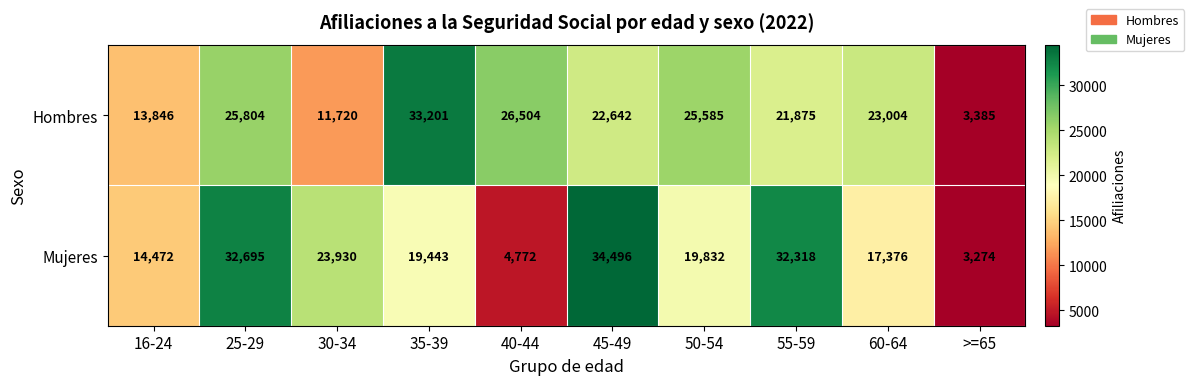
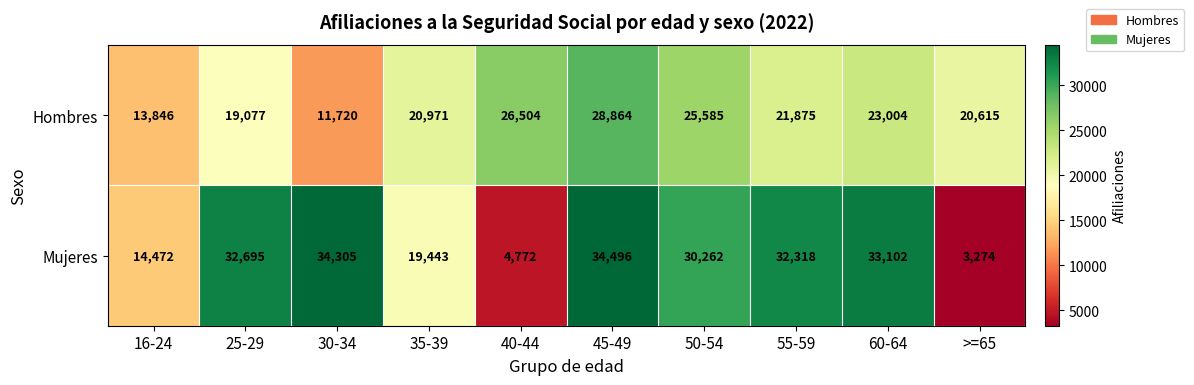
  {
    "Hombres": {
      "16-24": "13,846",
-     "25-29": "25,804",
+     "25-29": "19,077",
      "30-34": "11,720",
-     "35-39": "33,201",
+     "35-39": "20,971",
      "40-44": "26,504",
-     "45-49": "22,642",
+     "45-49": "28,864",
      "50-54": "25,585",
      "55-59": "21,875",
      "60-64": "23,004",
-     ">=65": "3,385"
+     ">=65": "20,615"
    },
    "Mujeres": {
      "16-24": "14,472",
      "25-29": "32,695",
-     "30-34": "23,930",
+     "30-34": "34,305",
      "35-39": "19,443",
      "40-44": "4,772",
      "45-49": "34,496",
-     "50-54": "19,832",
+     "50-54": "30,262",
      "55-59": "32,318",
-     "60-64": "17,376",
+     "60-64": "33,102",
      ">=65": "3,274"
    }
  }
